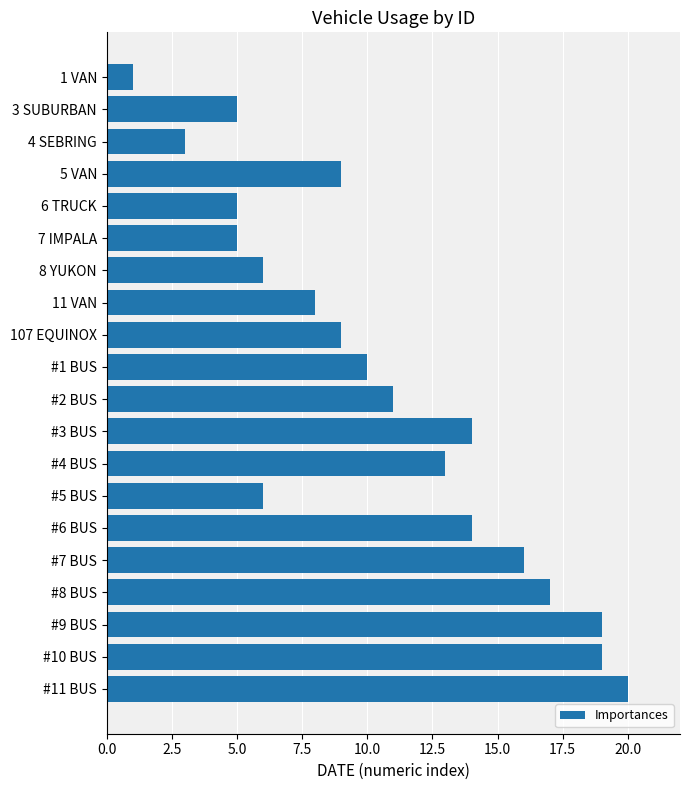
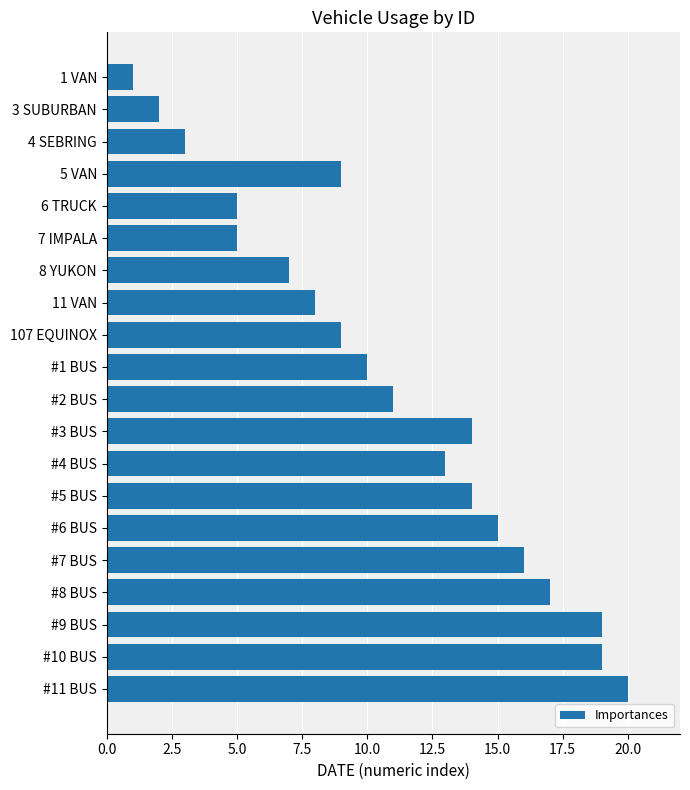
  {
    "1 VAN": 1,
-   "3 SUBURBAN": 5,
+   "3 SUBURBAN": 2,
    "4 SEBRING": 3,
    "5 VAN": 9,
    "6 TRUCK": 5,
    "7 IMPALA": 5,
-   "8 YUKON": 6,
+   "8 YUKON": 7,
    "11 VAN": 8,
    "107 EQUINOX": 9,
    "#1 BUS": 10,
    "#2 BUS": 11,
    "#3 BUS": 14,
    "#4 BUS": 13,
-   "#5 BUS": 6,
-   "#6 BUS": 14,
+   "#5 BUS": 14,
+   "#6 BUS": 15,
    "#7 BUS": 16,
    "#8 BUS": 17,
    "#9 BUS": 19,
    "#10 BUS": 19,
    "#11 BUS": 20
  }
